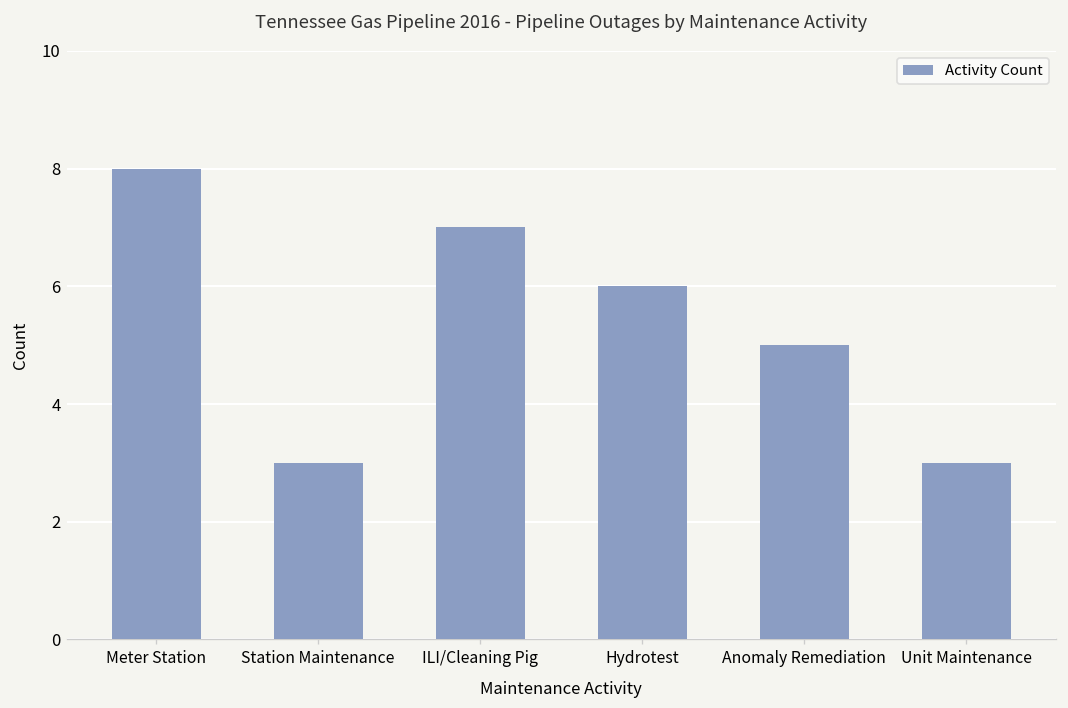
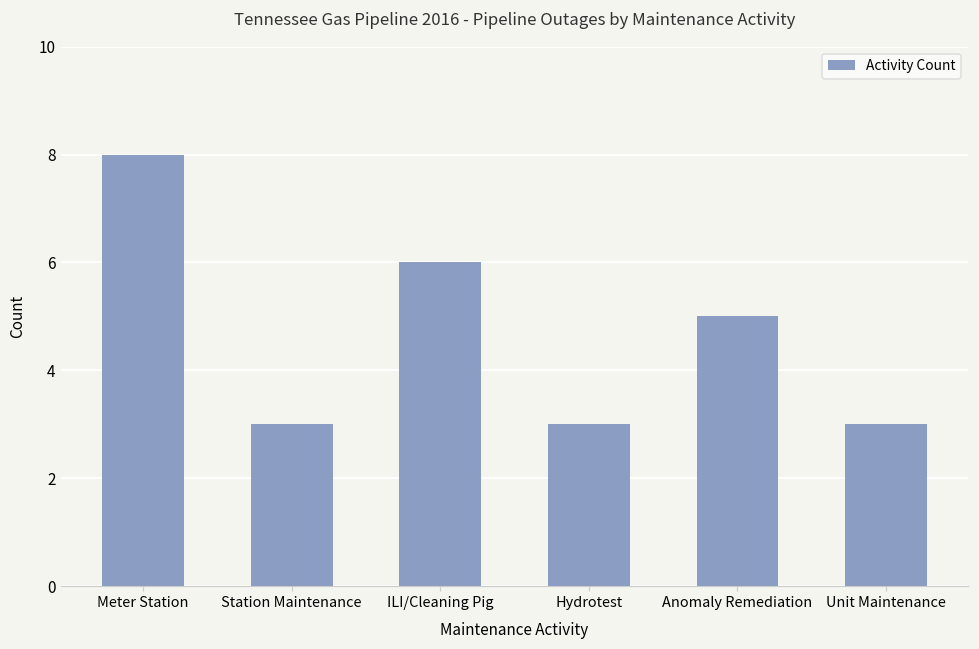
  {
    "Meter Station": 8,
    "Station Maintenance": 3,
-   "ILI/Cleaning Pig": 7,
-   "Hydrotest": 6,
+   "ILI/Cleaning Pig": 6,
+   "Hydrotest": 3,
    "Anomaly Remediation": 5,
    "Unit Maintenance": 3
  }
